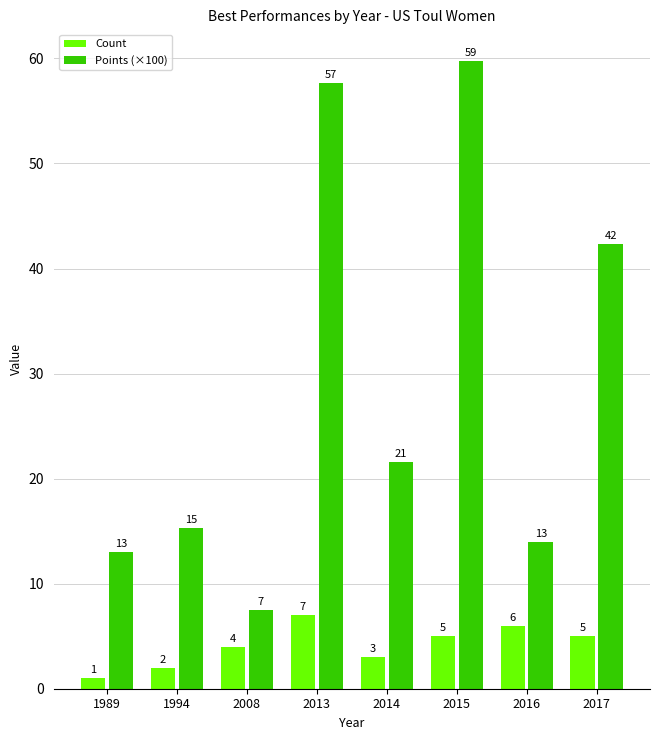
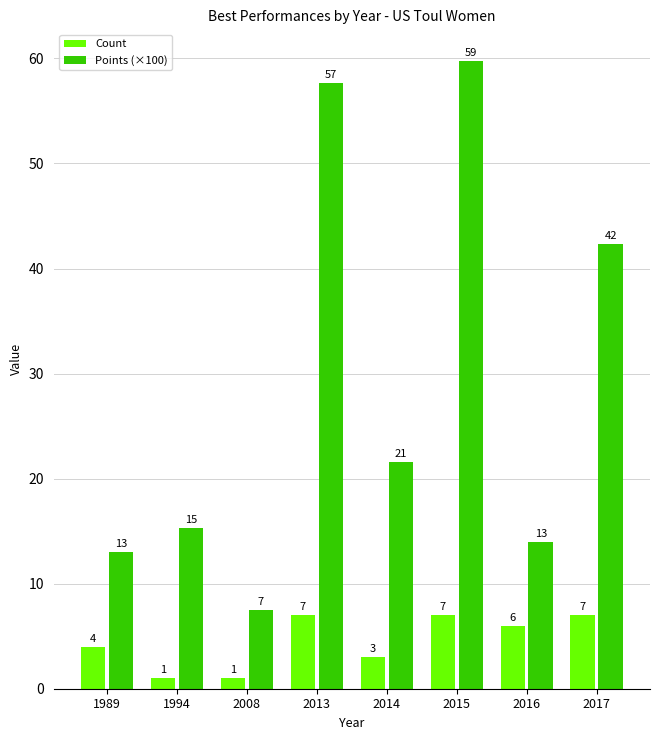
  {
    "Count": {
-     "1989": 1,
-     "1994": 2,
-     "2008": 4,
+     "1989": 4,
+     "1994": 1,
+     "2008": 1,
      "2013": 7,
      "2014": 3,
-     "2015": 5,
+     "2015": 7,
      "2016": 6,
-     "2017": 5
+     "2017": 7
    },
    "Points (×100)": {
      "1989": 13,
      "1994": 15,
      "2008": 7,
      "2017": 42
    }
  }
